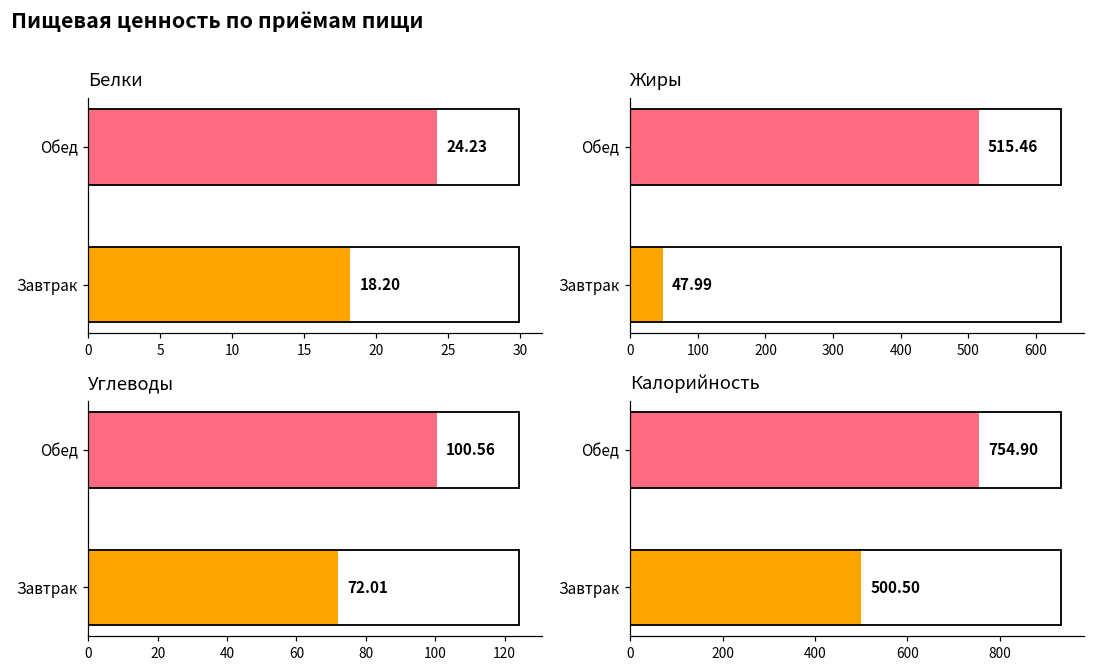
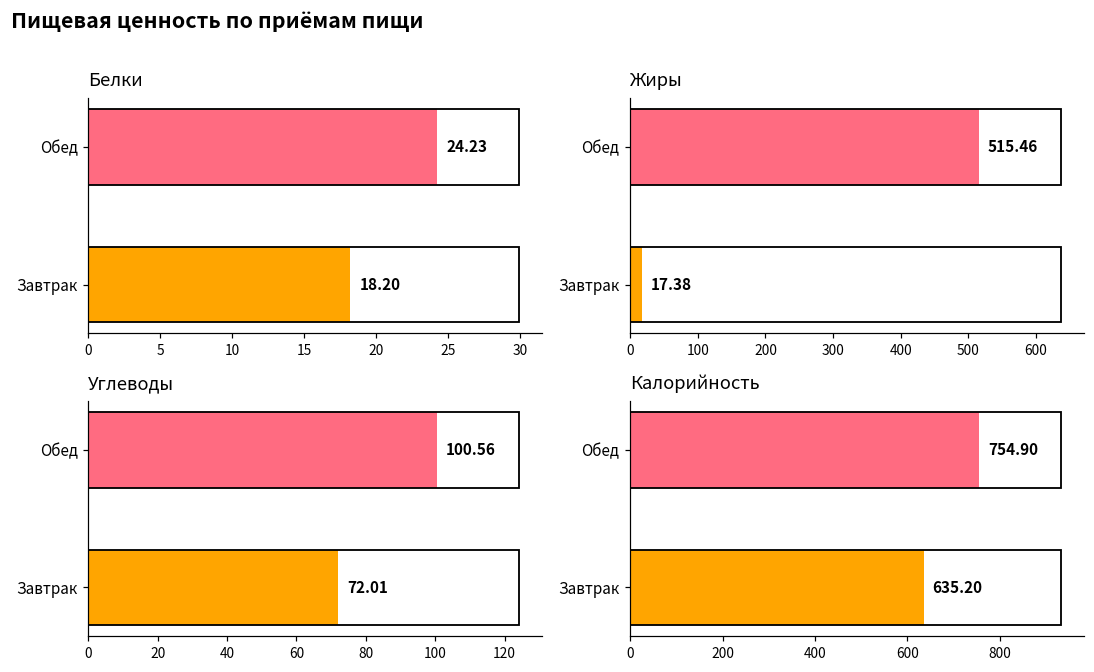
  {
    "Белки": {
      "Обед": 24.23,
      "Завтрак": 18.20
    },
    "Жиры": {
      "Обед": 515.46,
-     "Завтрак": 47.99
+     "Завтрак": 17.38
    },
    "Углеводы": {
      "Обед": 100.56,
      "Завтрак": 72.01
    },
    "Калорийность": {
      "Обед": 754.90,
-     "Завтрак": 500.50
+     "Завтрак": 635.20
    }
  }
